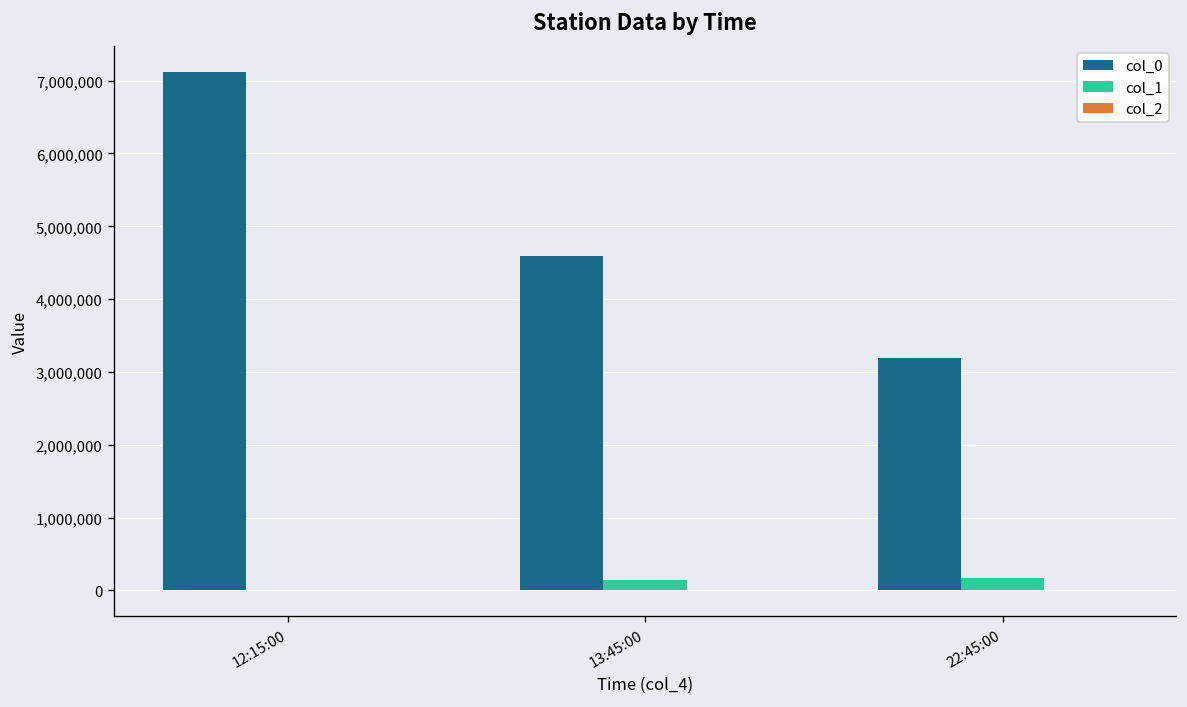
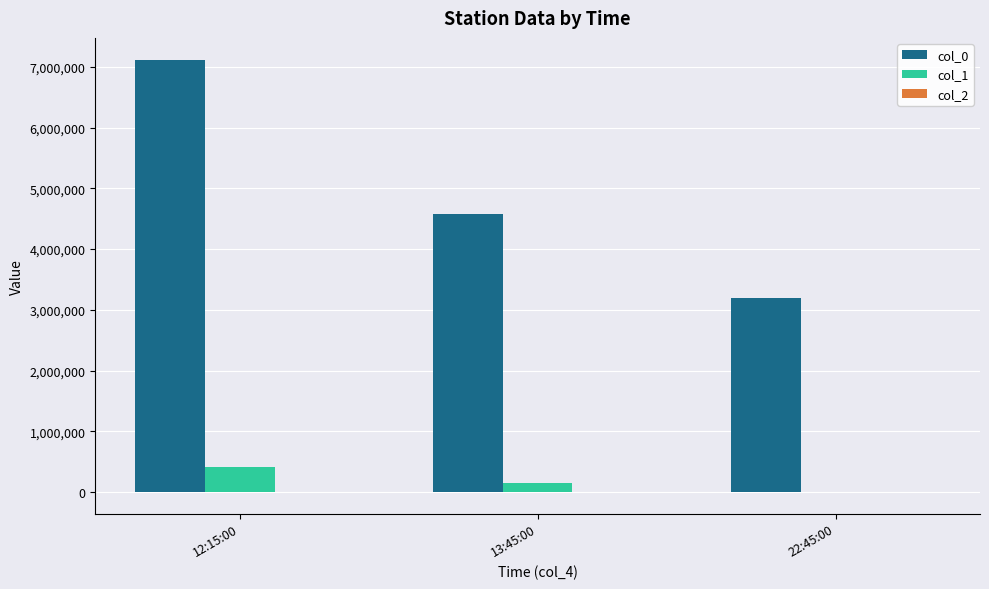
  {
    "col_0": {
      "12:15:00": "7,100,000",
      "13:45:00": "4,600,000",
      "22:45:00": "3,200,000"
    },
    "col_1": {
-     "12:15:00": "0",
+     "12:15:00": "400,000",
      "13:45:00": "100,000",
-     "22:45:00": "200,000"
+     "22:45:00": "0"
    }
  }
